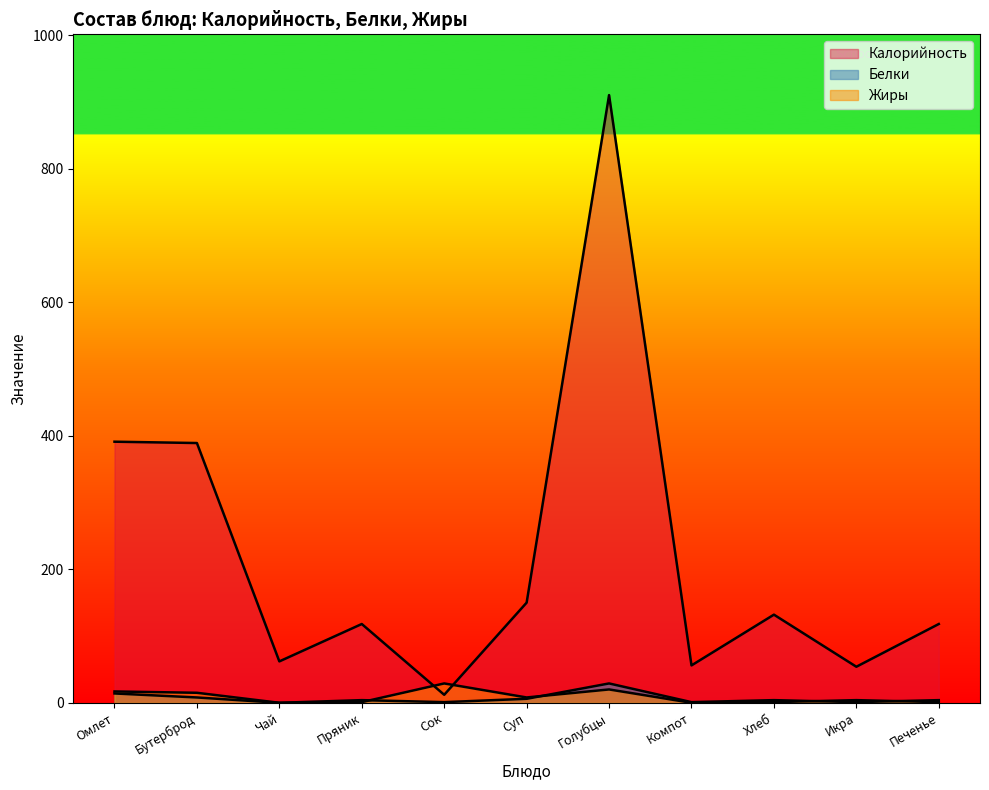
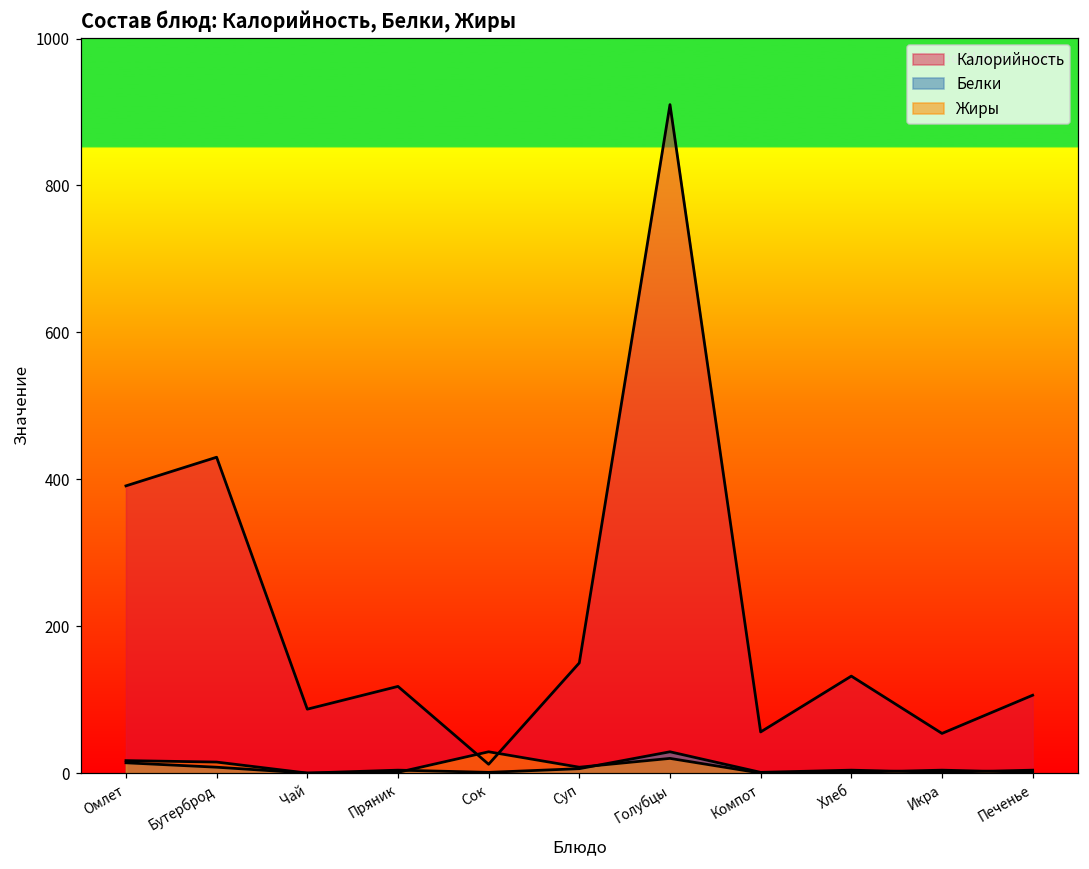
  {
    "Калорийность": {
      "Омлет": 390,
-     "Бутерброд": 390,
-     "Чай": 60,
+     "Бутерброд": 430,
+     "Чай": 90,
      "Пряник": 120,
      "Сок": 10,
      "Суп": 150,
      "Голубцы": 910,
      "Компот": 60,
      "Хлеб": 130,
      "Икра": 50,
-     "Печенье": 120
+     "Печенье": 110
    },
    "Белки": {
      "Бутерброд": 10,
      "Сок": 0,
      "Голубцы": 30
    },
    "Жиры": {
      "Бутерброд": 20,
      "Сок": 30,
      "Голубцы": 20
    }
  }
